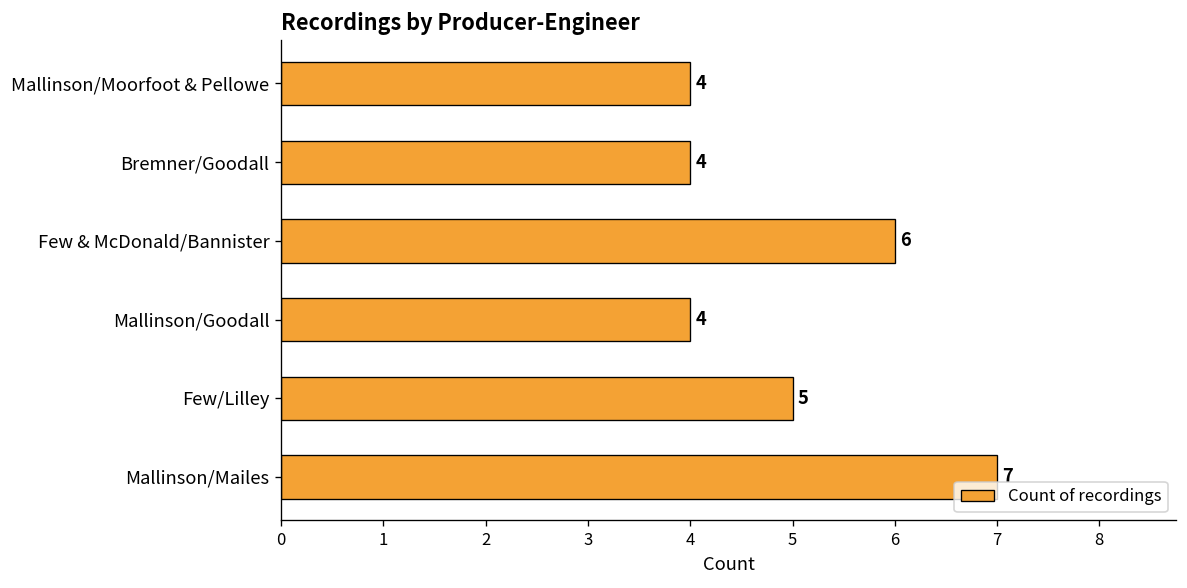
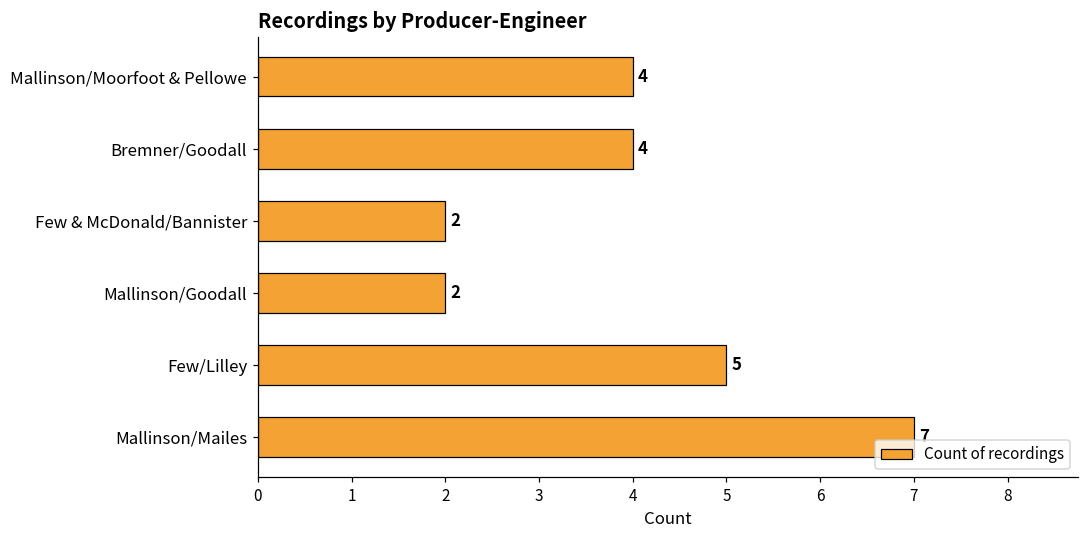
  {
    "Mallinson/Moorfoot & Pellowe": 4,
    "Bremner/Goodall": 4,
-   "Few & McDonald/Bannister": 6,
-   "Mallinson/Goodall": 4,
+   "Few & McDonald/Bannister": 2,
+   "Mallinson/Goodall": 2,
    "Few/Lilley": 5
  }
